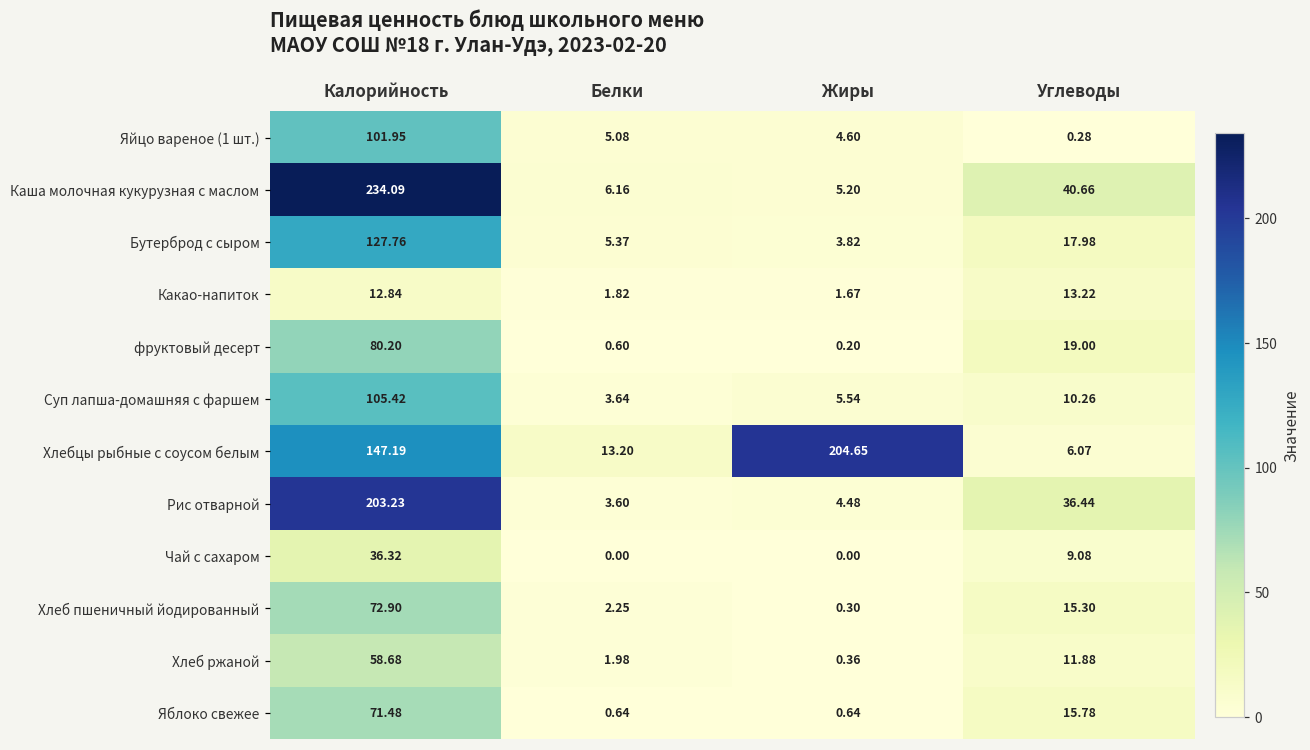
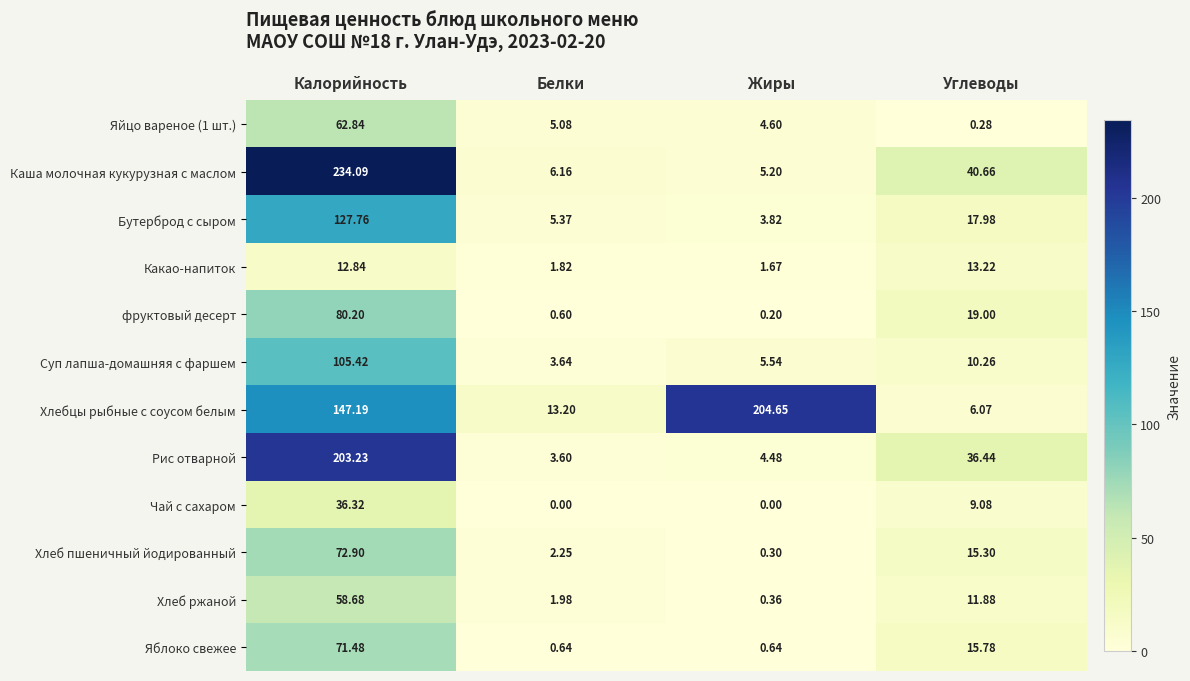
  {
    "Яйцо вареное (1 шт.)": {
-     "Калорийность": 101.95,
+     "Калорийность": 62.84,
      "Белки": 5.08,
      "Жиры": 4.60,
      "Углеводы": 0.28
    },
    "Каша молочная кукурузная с маслом": {
      "Калорийность": 234.09,
      "Белки": 6.16,
      "Жиры": 5.20,
      "Углеводы": 40.66
    },
    "Бутерброд с сыром": {
      "Калорийность": 127.76,
      "Белки": 5.37,
      "Жиры": 3.82,
      "Углеводы": 17.98
    },
    "Какао-напиток": {
      "Калорийность": 12.84,
      "Белки": 1.82,
      "Жиры": 1.67,
      "Углеводы": 13.22
    },
    "фруктовый десерт": {
      "Калорийность": 80.20,
      "Белки": 0.60,
      "Жиры": 0.20,
      "Углеводы": 19.00
    },
    "Суп лапша-домашняя с фаршем": {
      "Калорийность": 105.42,
      "Белки": 3.64,
      "Жиры": 5.54,
      "Углеводы": 10.26
    },
    "Хлебцы рыбные с соусом белым": {
      "Калорийность": 147.19,
      "Белки": 13.20,
      "Жиры": 204.65,
      "Углеводы": 6.07
    },
    "Рис отварной": {
      "Калорийность": 203.23,
      "Белки": 3.60,
      "Жиры": 4.48,
      "Углеводы": 36.44
    },
    "Чай с сахаром": {
      "Калорийность": 36.32,
      "Белки": 0.00,
      "Жиры": 0.00,
      "Углеводы": 9.08
    },
    "Хлеб пшеничный йодированный": {
      "Калорийность": 72.90,
      "Белки": 2.25,
      "Жиры": 0.30,
      "Углеводы": 15.30
    },
    "Хлеб ржаной": {
      "Калорийность": 58.68,
      "Белки": 1.98,
      "Жиры": 0.36,
      "Углеводы": 11.88
    },
    "Яблоко свежее": {
      "Калорийность": 71.48,
      "Белки": 0.64,
      "Жиры": 0.64,
      "Углеводы": 15.78
    }
  }
